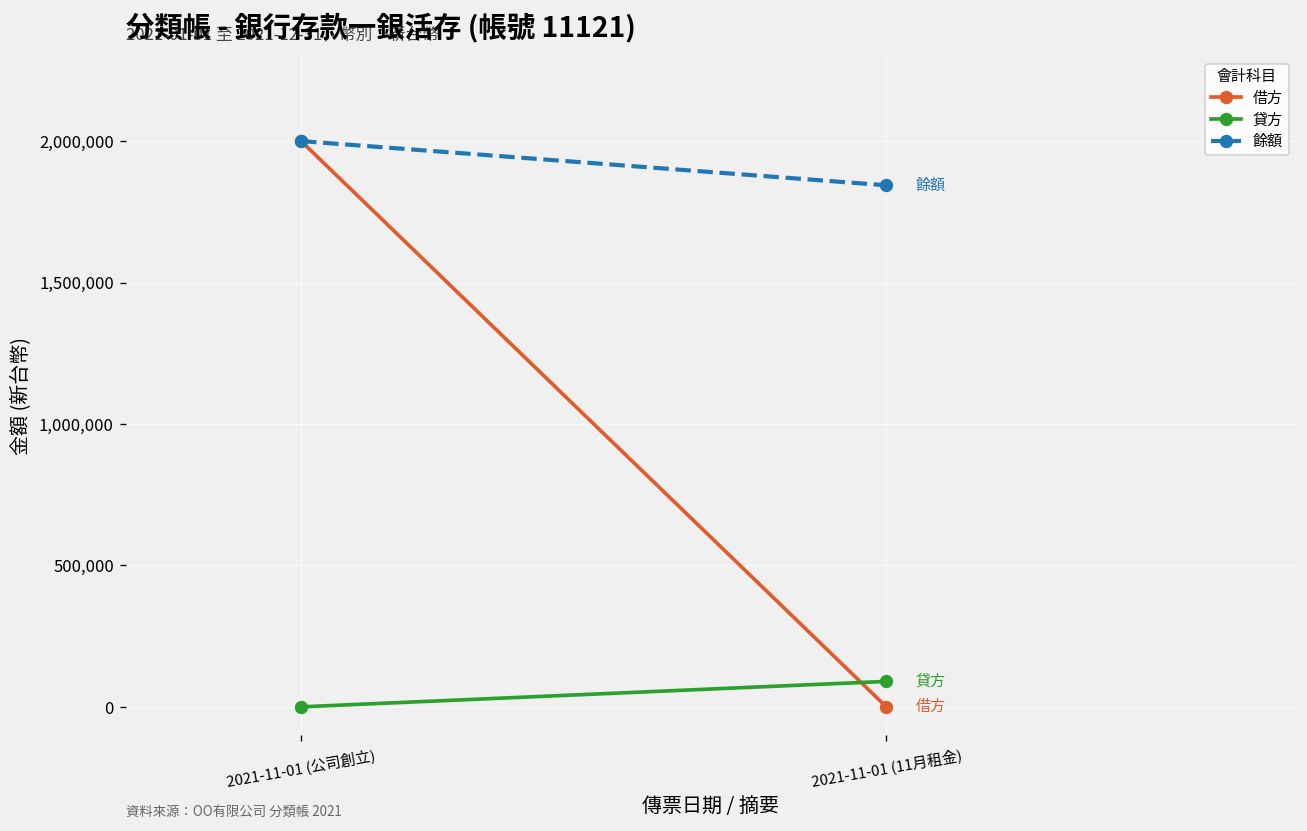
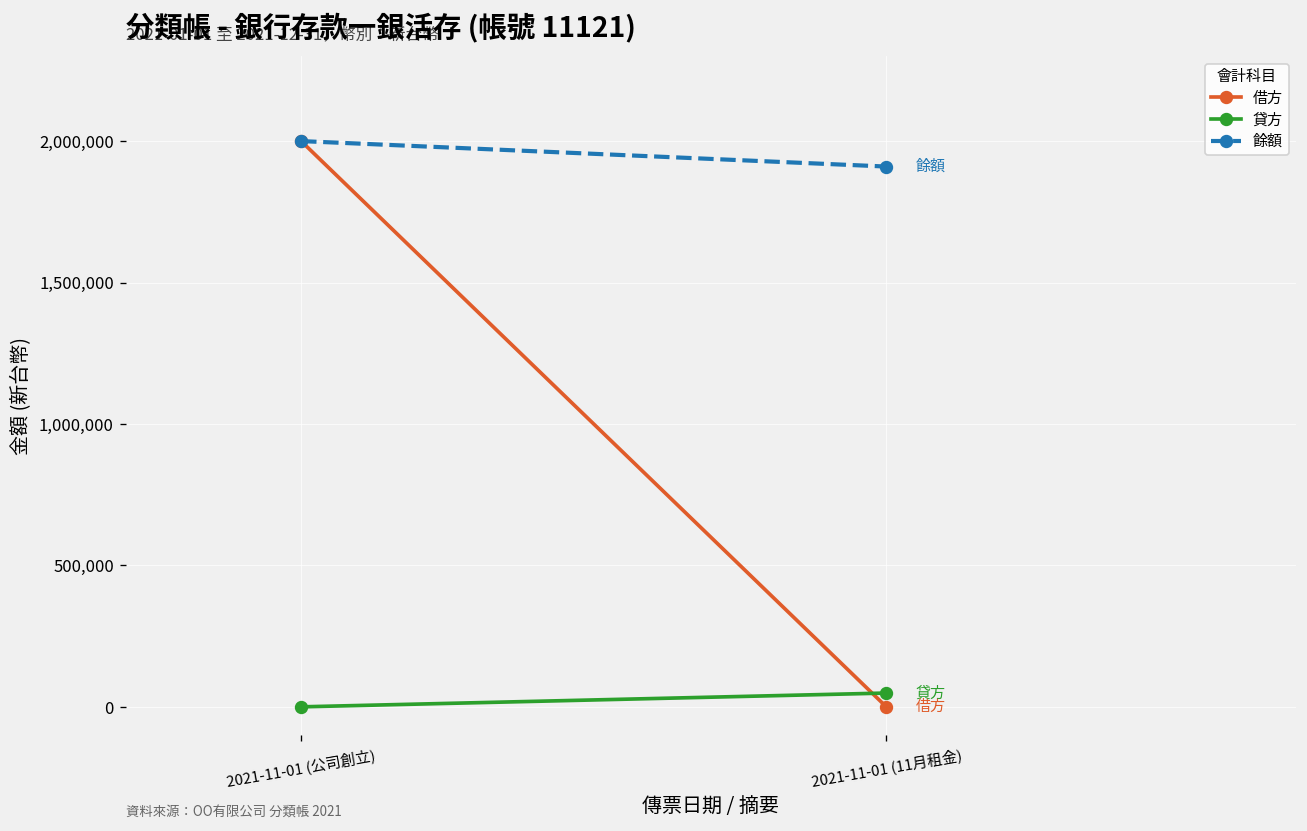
  {
    "借方": {
      "2021-11-01 (11月租金)": "0"
    },
    "貸方": {
      "2021-11-01 (公司創立)": "0",
-     "2021-11-01 (11月租金)": "90,000"
+     "2021-11-01 (11月租金)": "50,000"
    },
    "餘額": {
-     "2021-11-01 (11月租金)": "1,840,000"
+     "2021-11-01 (11月租金)": "1,910,000"
    }
  }
